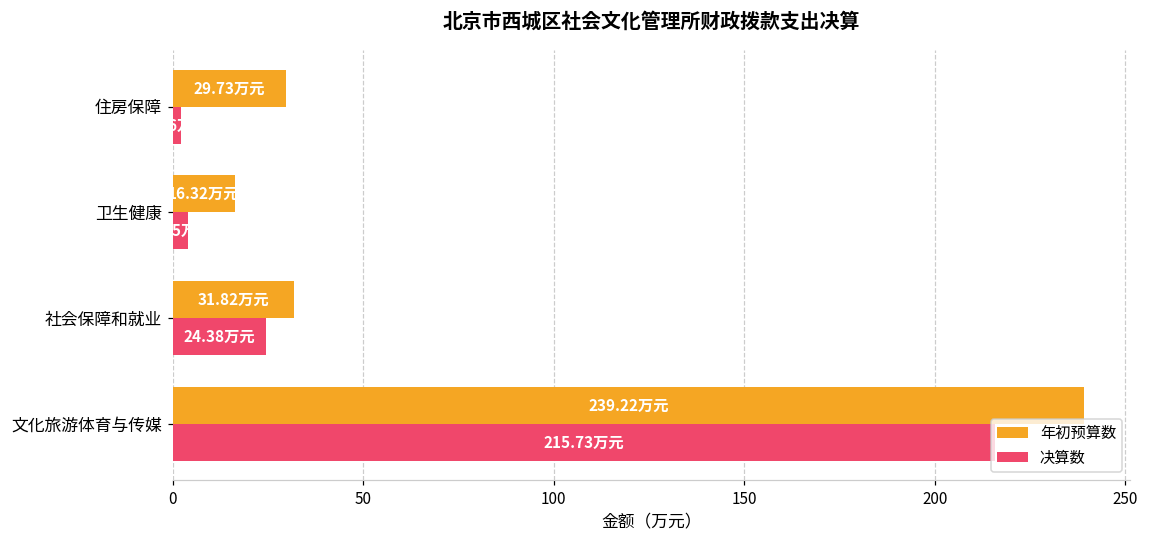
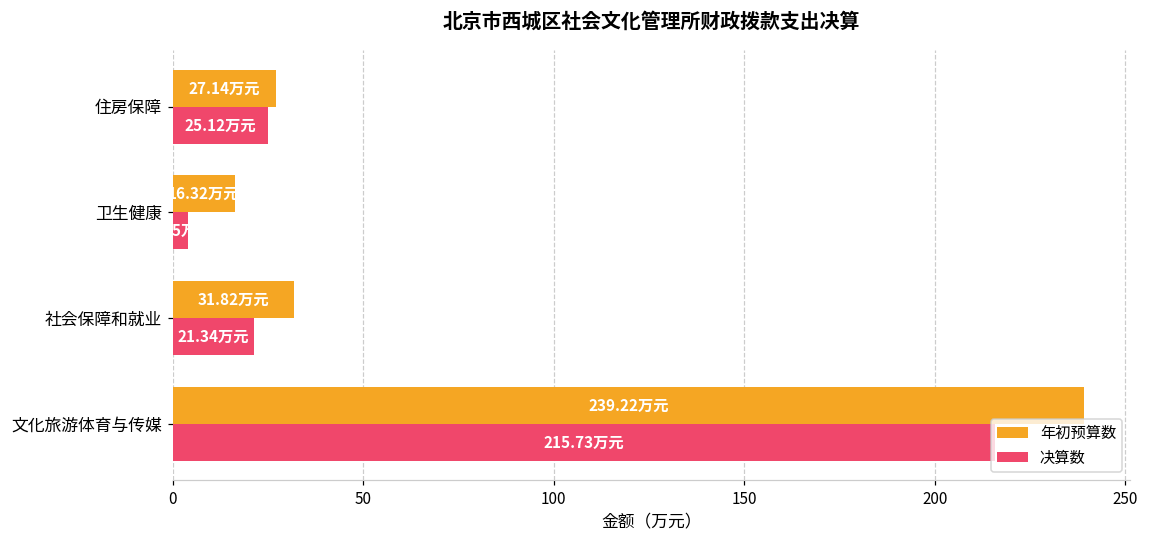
  {
    "年初预算数": {
-     "住房保障": 29.73,
+     "住房保障": 27.14,
      "卫生健康": 16.32,
      "社会保障和就业": 31.82,
      "文化旅游体育与传媒": 239.22
    },
    "决算数": {
-     "住房保障": 2,
-     "社会保障和就业": 24.38
+     "住房保障": 25,
+     "社会保障和就业": 21.34
    }
  }
